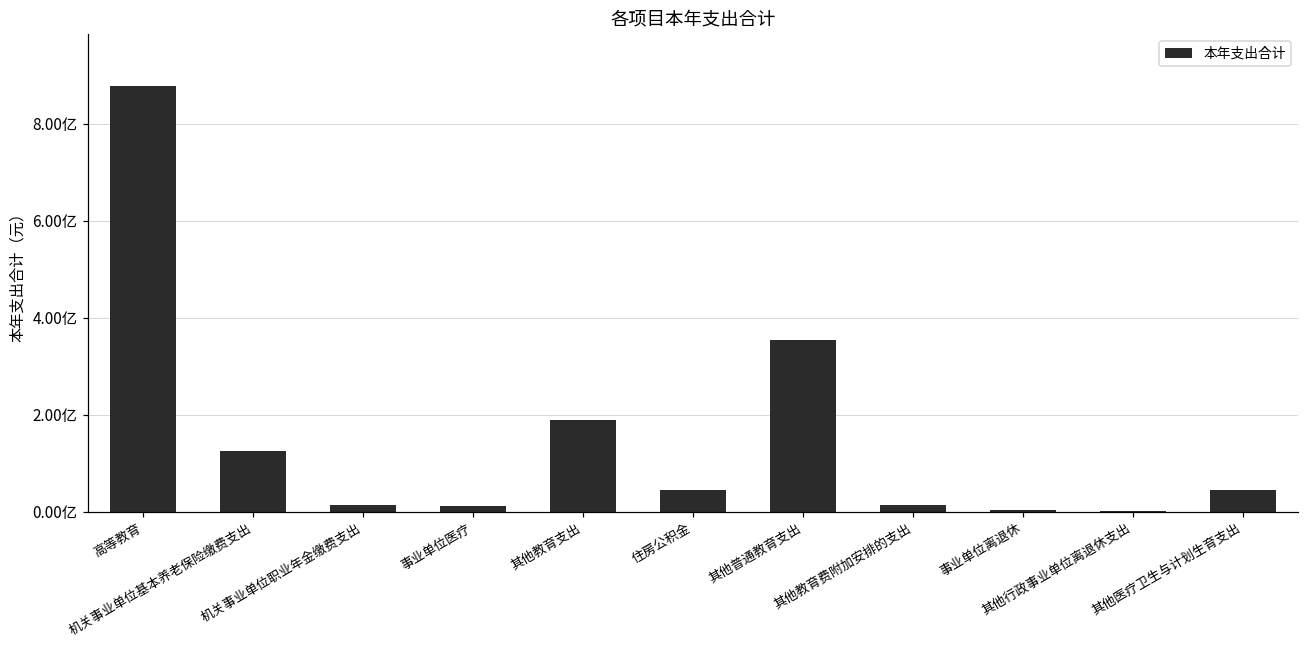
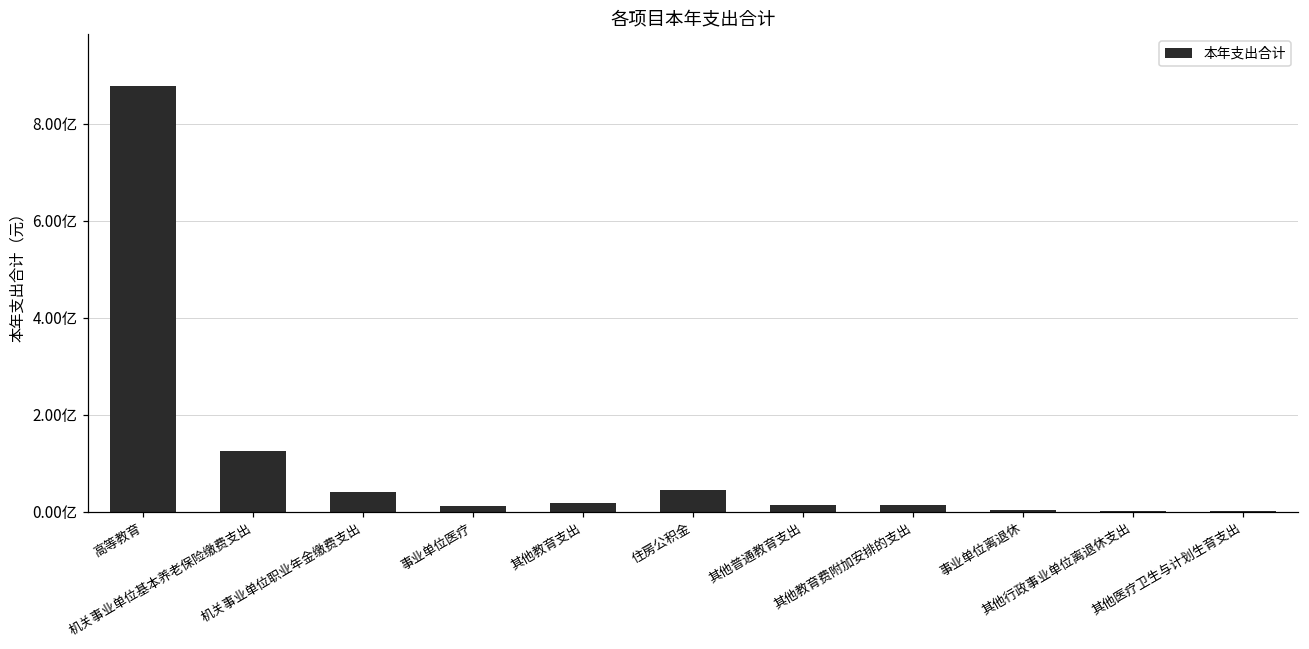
  {
    "高等教育": "8.8亿",
    "机关事业单位基本养老保险缴费支出": "1.3亿",
-   "机关事业单位职业年金缴费支出": "0.1亿",
+   "机关事业单位职业年金缴费支出": "0.4亿",
    "事业单位医疗": "0.1亿",
-   "其他教育支出": "1.9亿",
+   "其他教育支出": "0.2亿",
    "住房公积金": "0.5亿",
-   "其他普通教育支出": "3.5亿",
+   "其他普通教育支出": "0.1亿",
    "其他教育费附加安排的支出": "0.1亿",
-   "其他医疗卫生与计划生育支出": "0.4亿"
+   "其他医疗卫生与计划生育支出": "0.0亿"
  }
